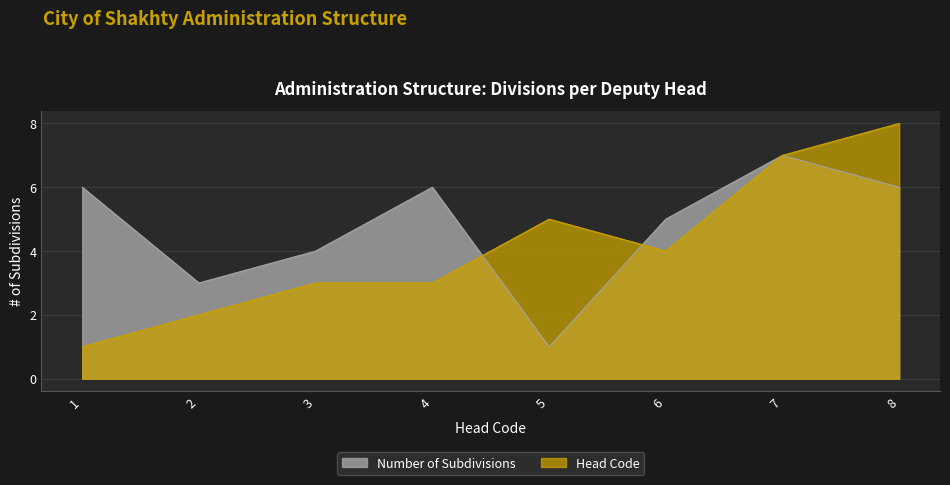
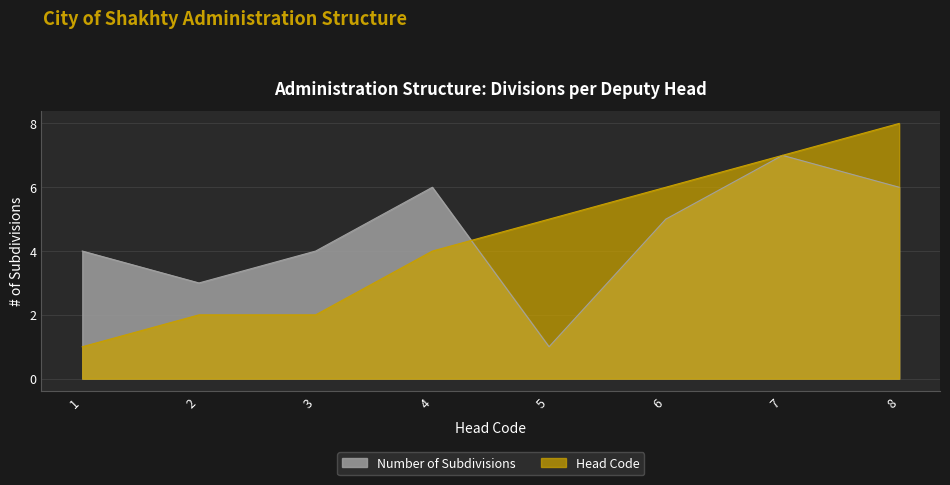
  {
    "Number of Subdivisions": {
-     "1": 6,
+     "1": 4,
      "2": 3,
      "3": 4,
      "4": 6,
      "5": 1,
      "6": 5,
      "8": 6
    },
    "Head Code": {
      "1": 1,
      "2": 2,
-     "3": 3,
-     "4": 3,
+     "3": 2,
+     "4": 4,
      "5": 5,
-     "6": 4,
+     "6": 6,
      "8": 8
    }
  }
